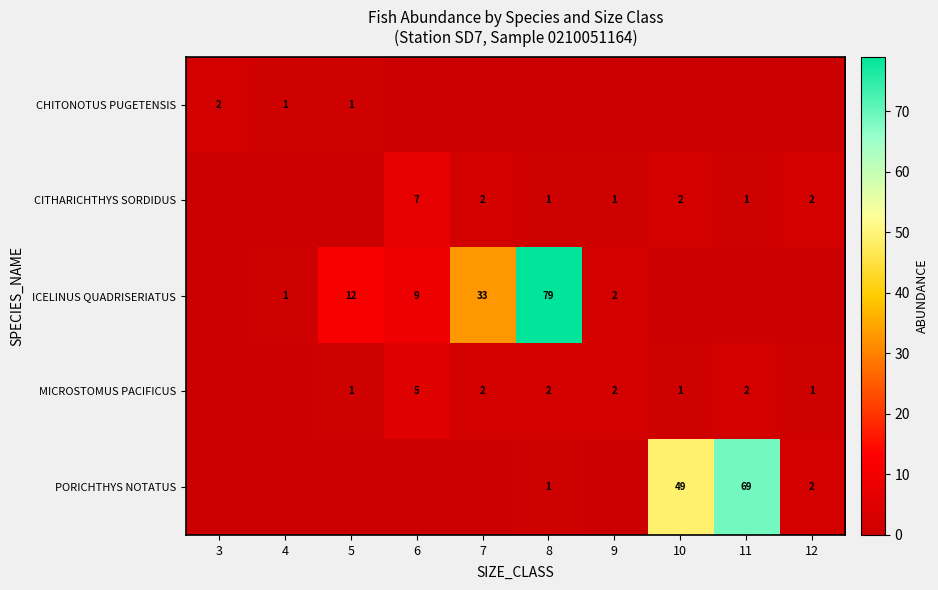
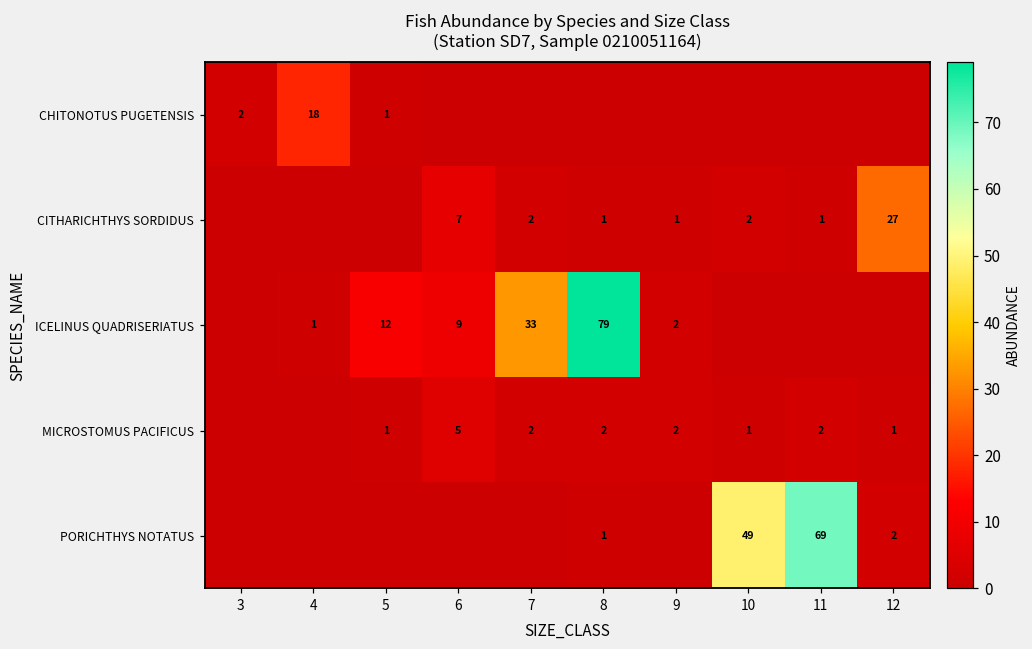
  {
    "CHITONOTUS PUGETENSIS": {
      "3": 2,
-     "4": 1,
+     "4": 18,
      "5": 1
    },
    "CITHARICHTHYS SORDIDUS": {
      "6": 7,
      "7": 2,
      "8": 1,
      "9": 1,
      "10": 2,
      "11": 1,
-     "12": 2
+     "12": 27
    },
    "ICELINUS QUADRISERIATUS": {
      "4": 1,
      "5": 12,
      "6": 9,
      "7": 33,
      "8": 79,
      "9": 2
    },
    "MICROSTOMUS PACIFICUS": {
      "5": 1,
      "6": 5,
      "7": 2,
      "8": 2,
      "9": 2,
      "10": 1,
      "11": 2,
      "12": 1
    },
    "PORICHTHYS NOTATUS": {
      "8": 1,
      "10": 49,
      "11": 69,
      "12": 2
    }
  }
